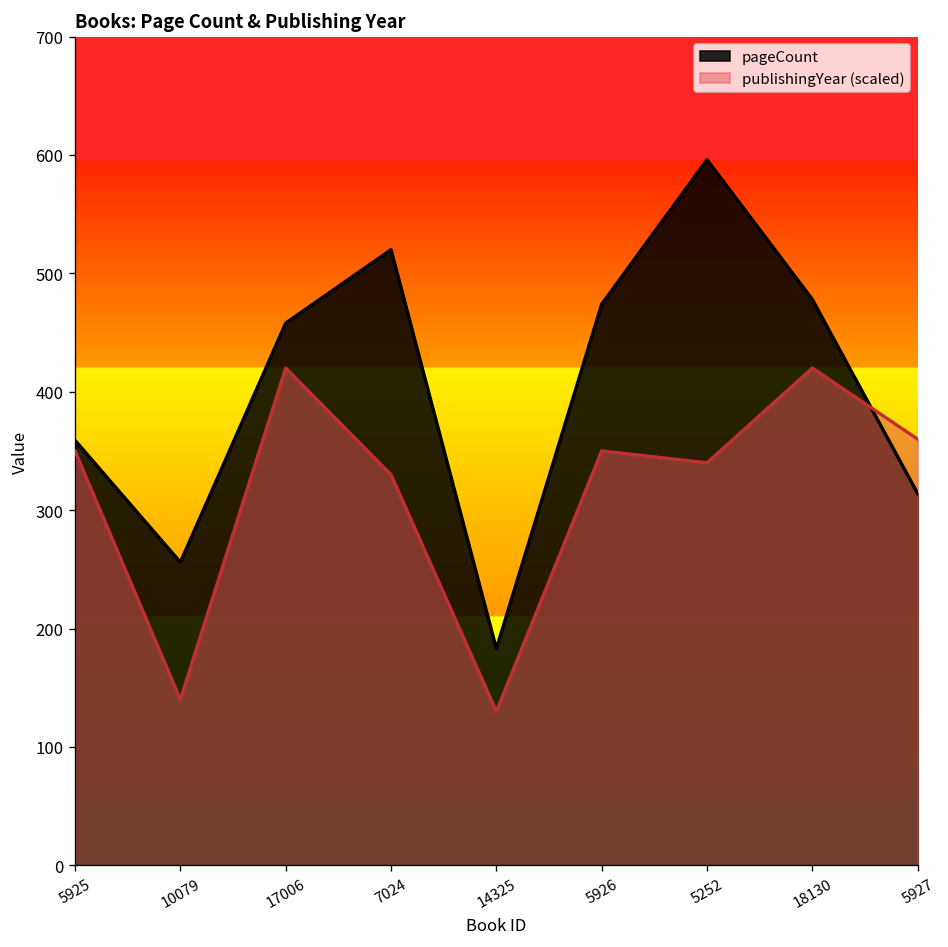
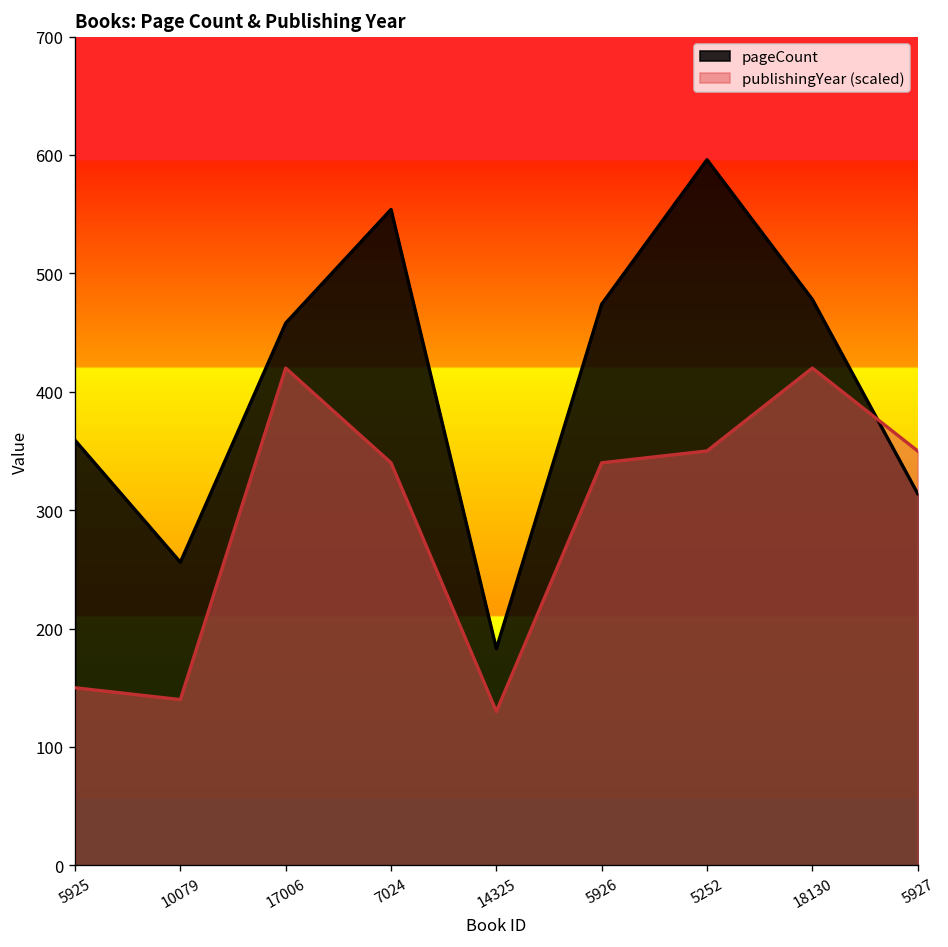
  {
    "pageCount": {
      "5925": 360,
      "10079": 260,
      "17006": 460,
-     "7024": 520,
+     "7024": 550,
      "14325": 180,
      "5926": 470,
      "5252": 600,
      "18130": 480,
      "5927": 310
    },
    "publishingYear (scaled)": {
-     "5925": 350,
+     "5925": 150,
      "10079": 140,
      "17006": 420,
-     "7024": 330,
+     "7024": 340,
      "14325": 130,
-     "5926": 350,
-     "5252": 340,
+     "5926": 340,
+     "5252": 350,
      "18130": 420,
-     "5927": 360
+     "5927": 350
    }
  }
